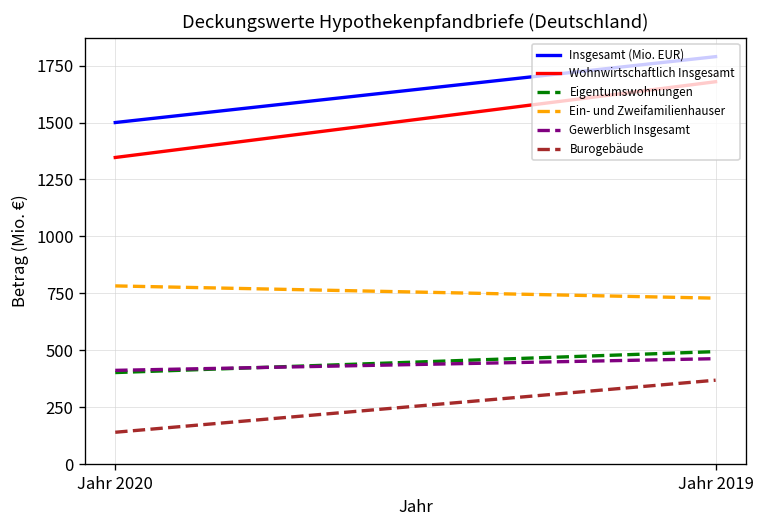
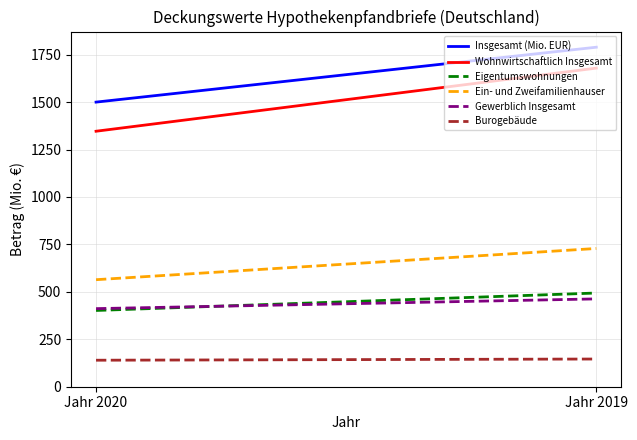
  {
    "Insgesamt (Mio. EUR)": {
      "Jahr 2020": 1500
    },
    "Wohnwirtschaftlich Insgesamt": {
      "Jahr 2020": 1350
    },
    "Eigentumswohnungen": {
      "Jahr 2019": 490
    },
    "Ein- und Zweifamilienhauser": {
-     "Jahr 2020": 780,
+     "Jahr 2020": 560,
      "Jahr 2019": 730
    },
    "Gewerblich Insgesamt": {
      "Jahr 2019": 460
    },
    "Burogebäude": {
      "Jahr 2020": 140,
-     "Jahr 2019": 370
+     "Jahr 2019": 150
    }
  }
